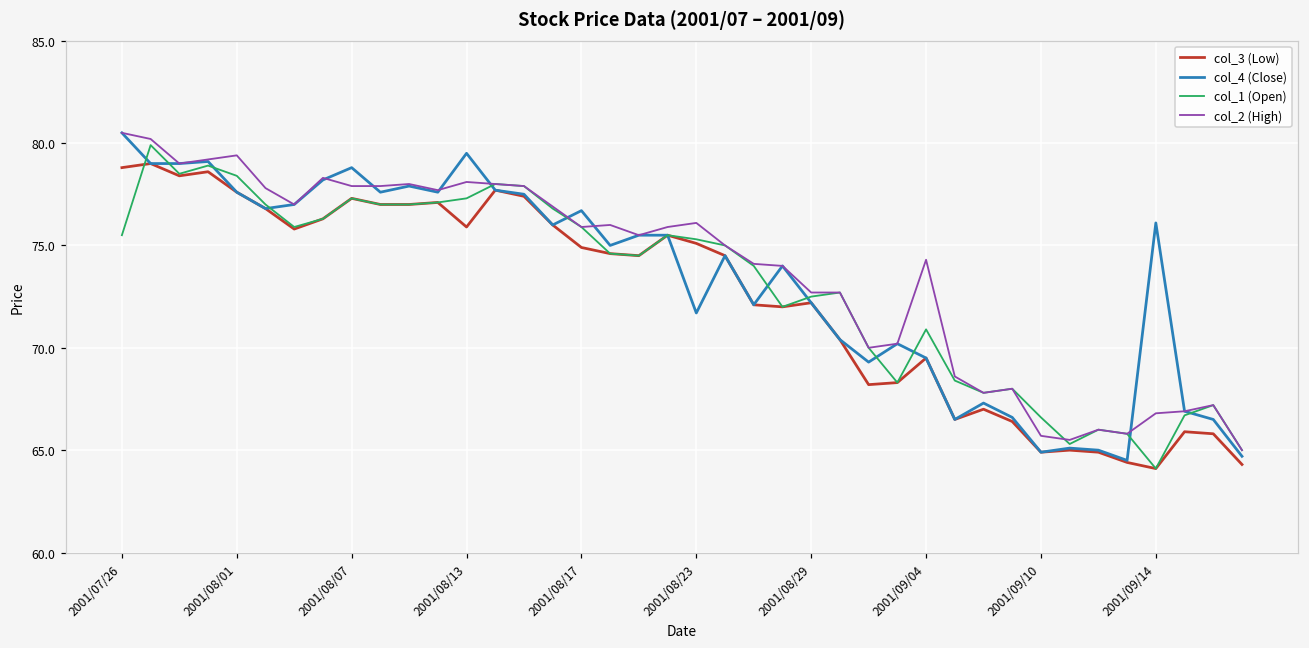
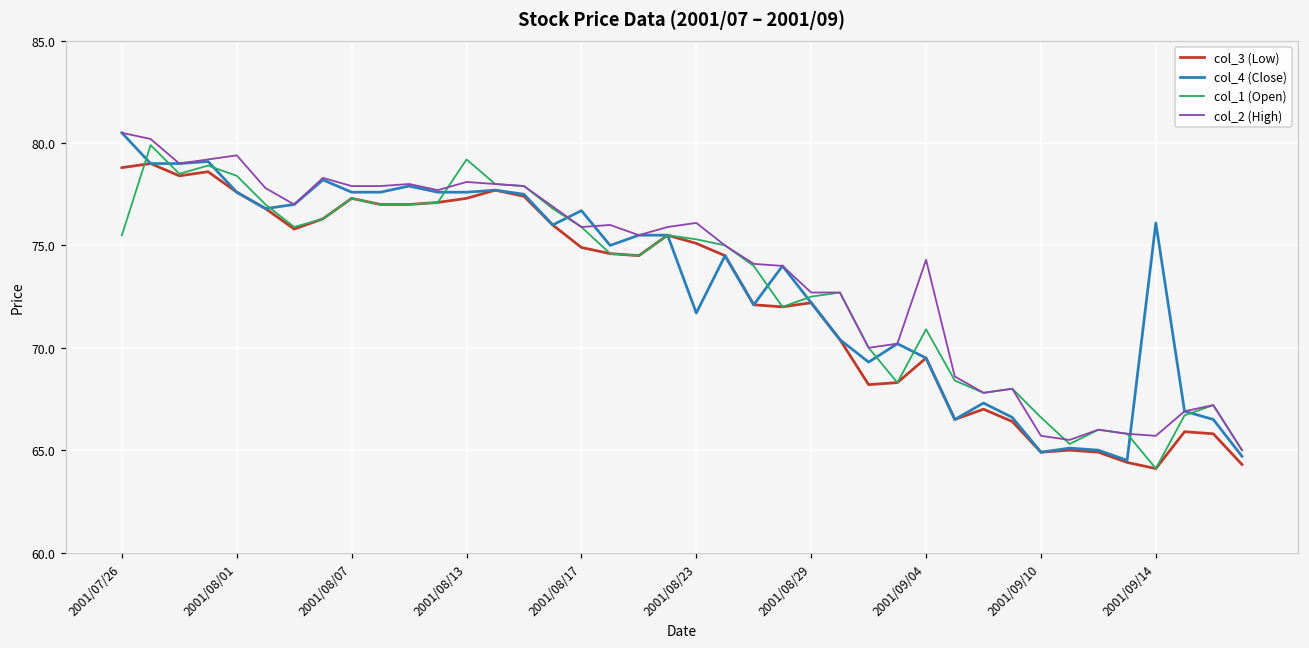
  {
    "col_3 (Low)": {
      "2001/07/26": 78.8,
-     "2001/08/13": 75.9,
+     "2001/08/13": 77.3,
      "2001/08/17": 74.9,
      "2001/08/23": 75.1
    },
    "col_4 (Close)": {
-     "2001/08/07": 78.8,
-     "2001/08/13": 79.5,
+     "2001/08/07": 77.6,
+     "2001/08/13": 77.6,
      "2001/08/17": 76.7,
      "2001/08/23": 71.7,
      "2001/09/14": 76.1
    },
    "col_1 (Open)": {
      "2001/07/26": 75.5,
      "2001/08/01": 78.4,
-     "2001/08/13": 77.3,
+     "2001/08/13": 79.2,
      "2001/08/23": 75.3,
      "2001/08/29": 72.5,
      "2001/09/04": 70.9,
      "2001/09/10": 66.6
    },
    "col_2 (High)": {
      "2001/08/01": 79.4,
      "2001/08/07": 77.9,
      "2001/08/13": 78.1,
      "2001/08/23": 76.1,
      "2001/08/29": 72.7,
      "2001/09/04": 74.3,
      "2001/09/10": 65.7,
-     "2001/09/14": 66.8
+     "2001/09/14": 65.7
    }
  }
